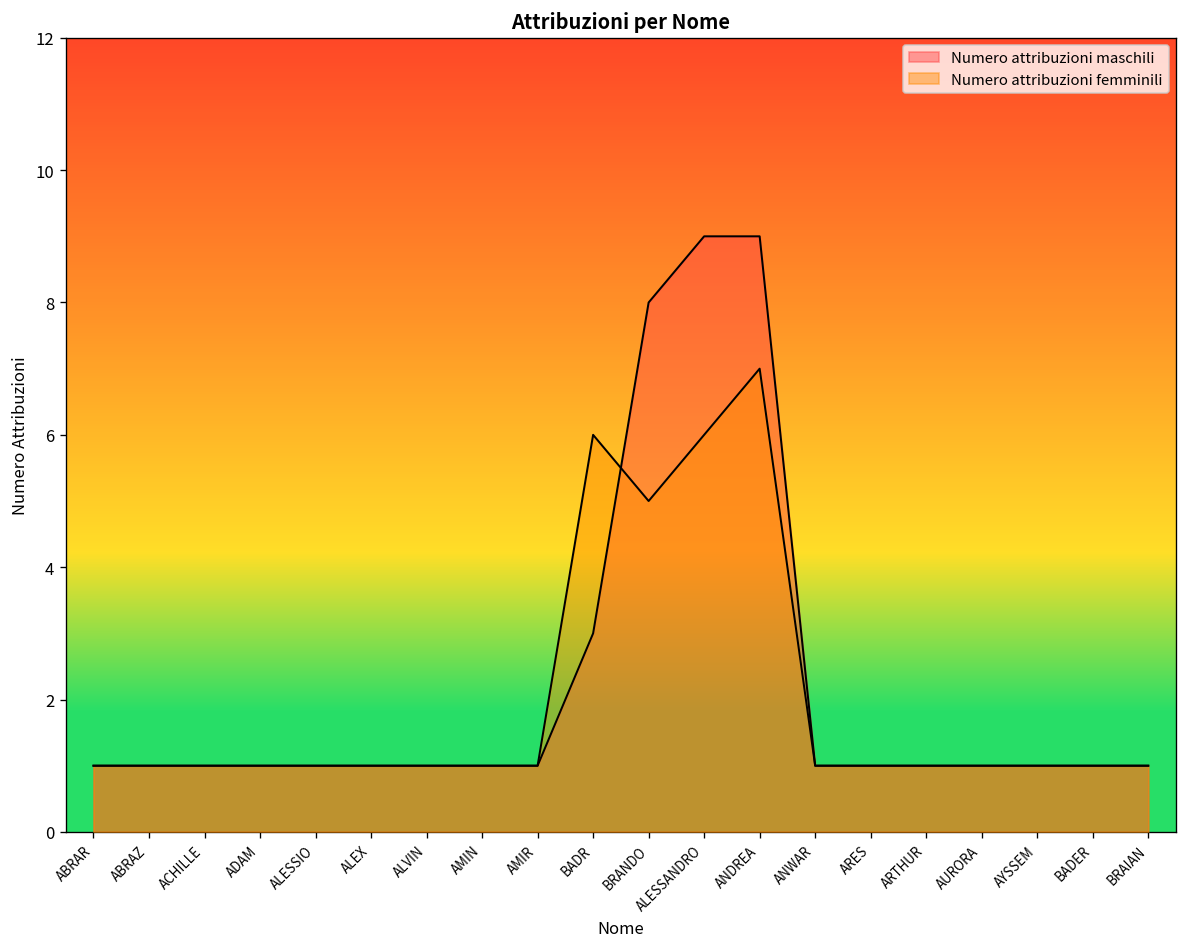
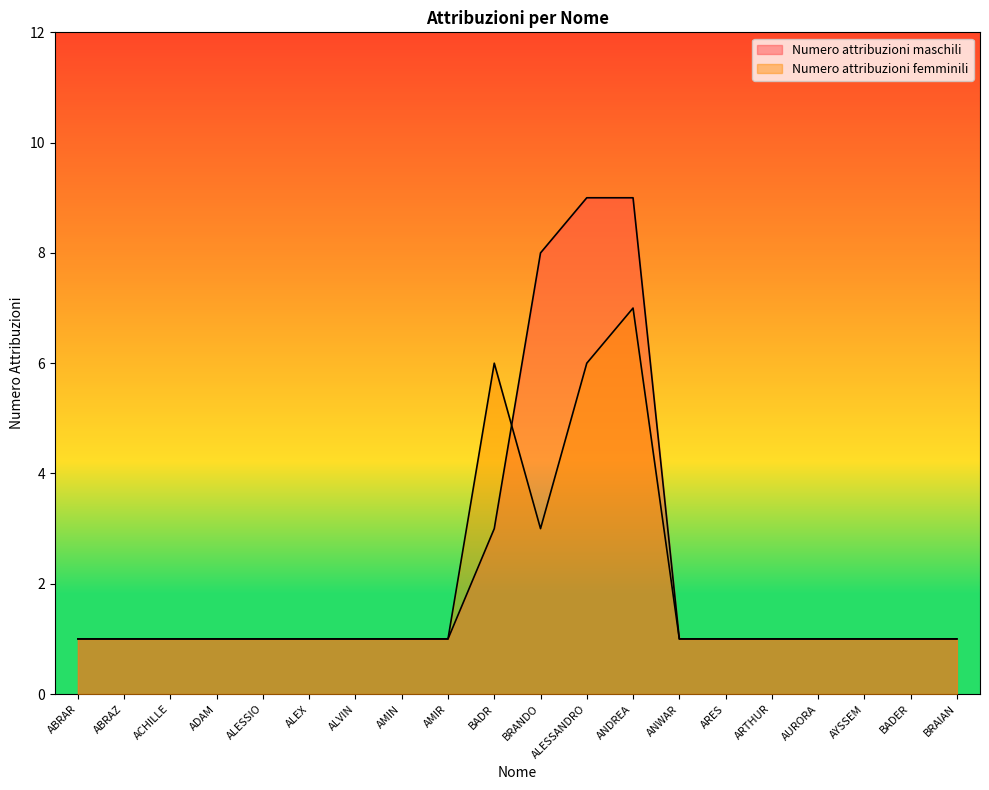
  {
    "Numero attribuzioni maschili": {
      "BADR": 3,
      "BRANDO": 8,
      "ALESSANDRO": 9,
      "ANDREA": 9
    },
    "Numero attribuzioni femminili": {
      "BADR": 6,
-     "BRANDO": 5,
+     "BRANDO": 3,
      "ALESSANDRO": 6,
      "ANDREA": 7
    }
  }
